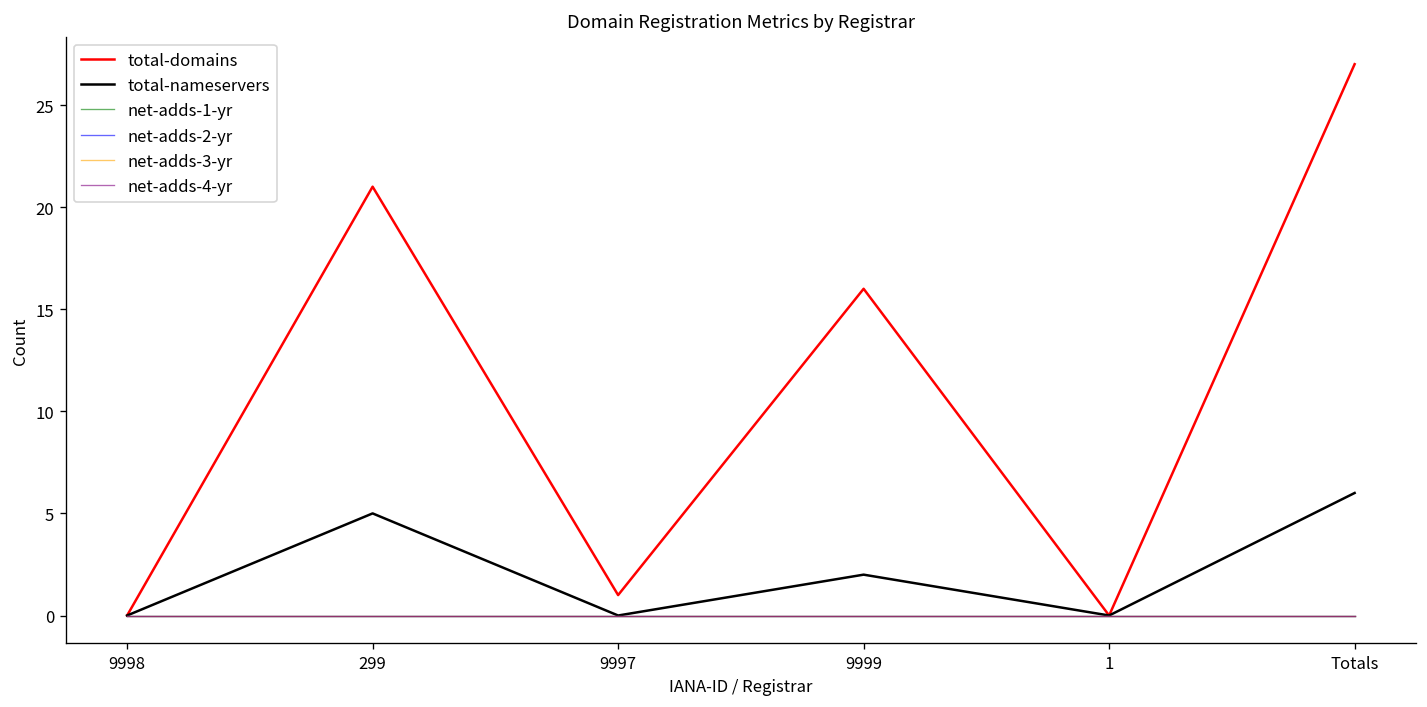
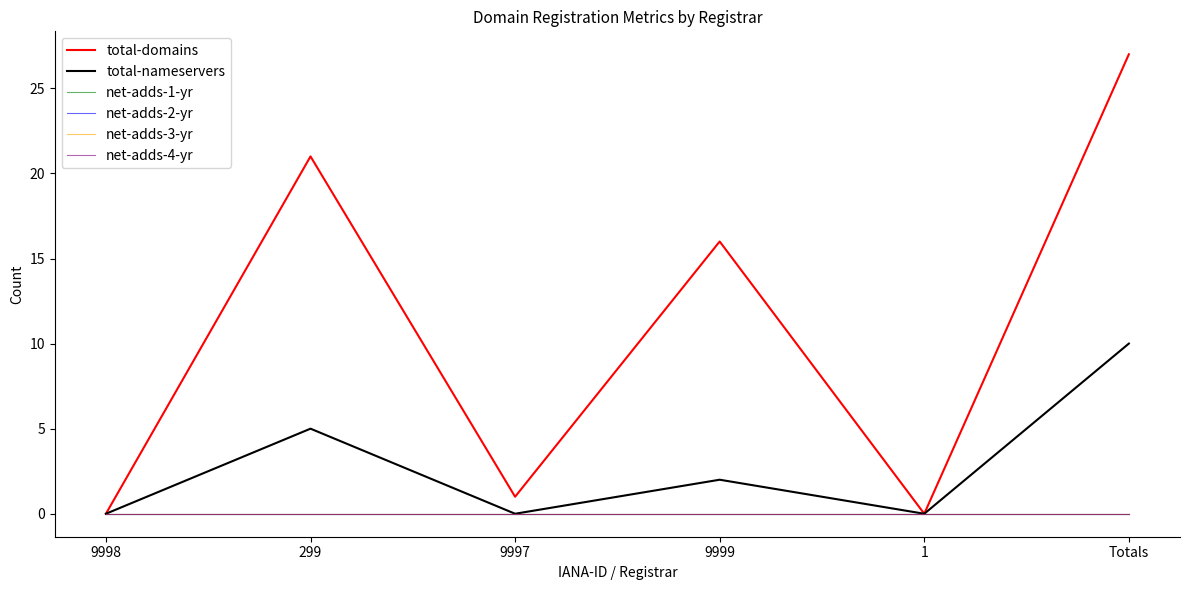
  {
    "total-domains": {
      "299": 21,
      "9997": 1,
      "9999": 16,
      "Totals": 27
    },
    "total-nameservers": {
      "299": 5,
      "9999": 2,
-     "Totals": 6
+     "Totals": 10
    },
    "net-adds-4-yr": {
      "299": 0,
      "9999": 0,
      "Totals": 0
    }
  }
